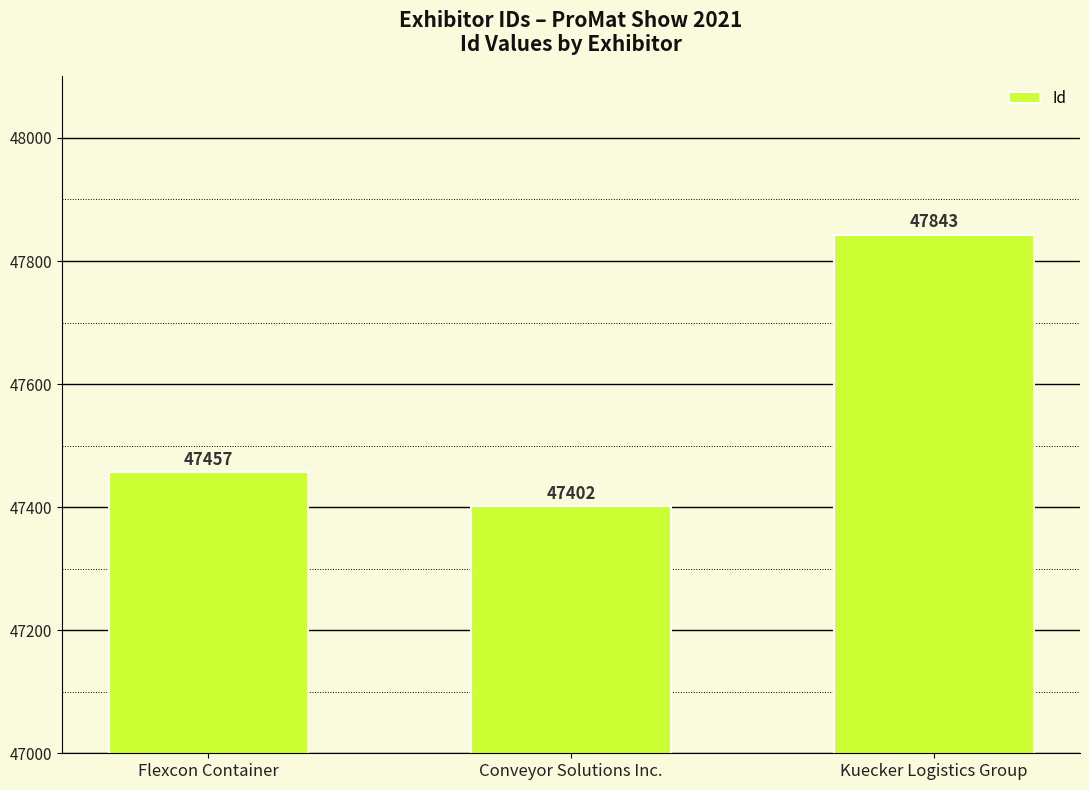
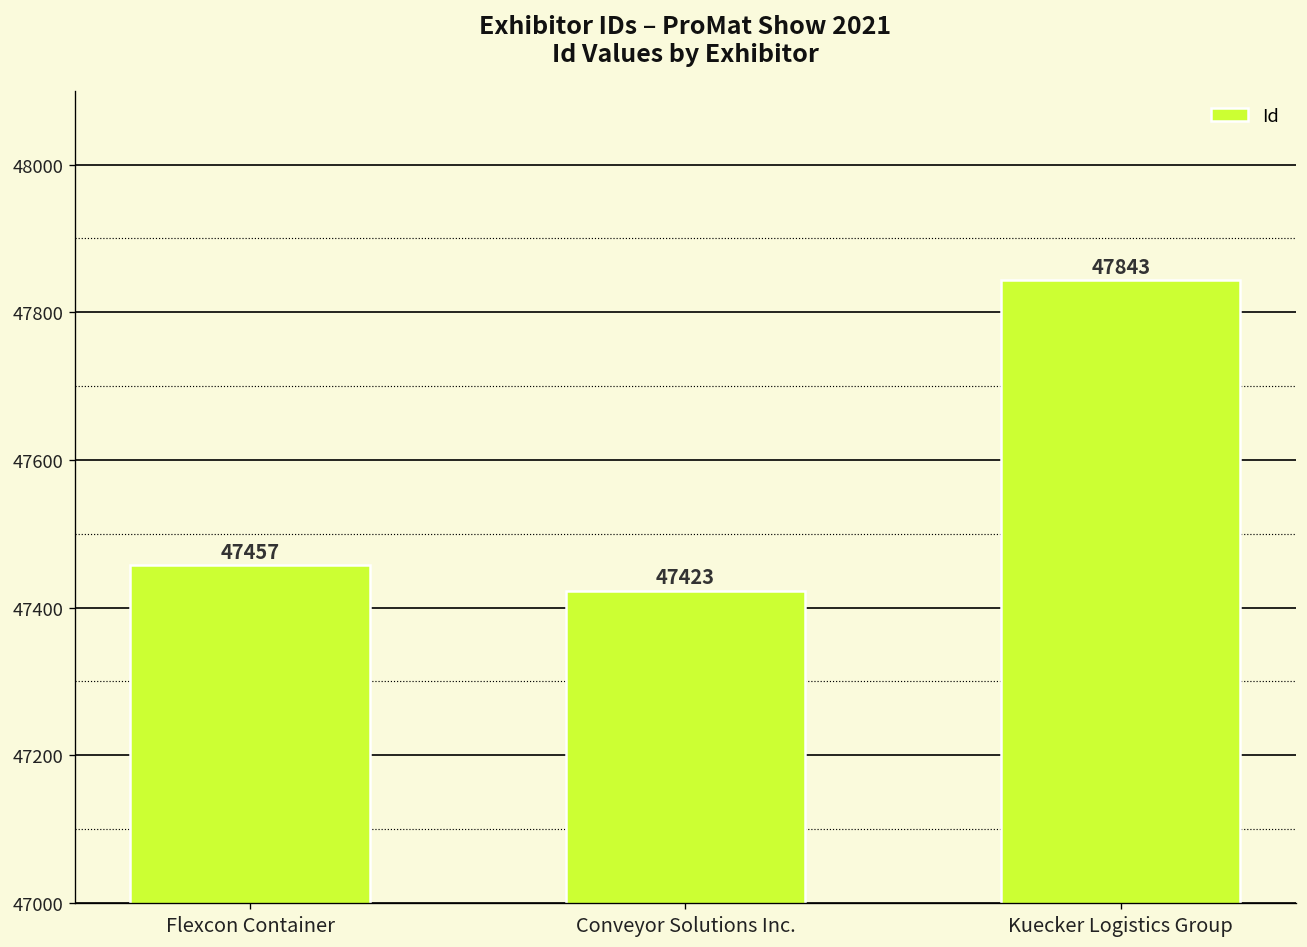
  {
    "Flexcon Container": 47457,
-   "Conveyor Solutions Inc.": 47402,
+   "Conveyor Solutions Inc.": 47423,
    "Kuecker Logistics Group": 47843
  }
